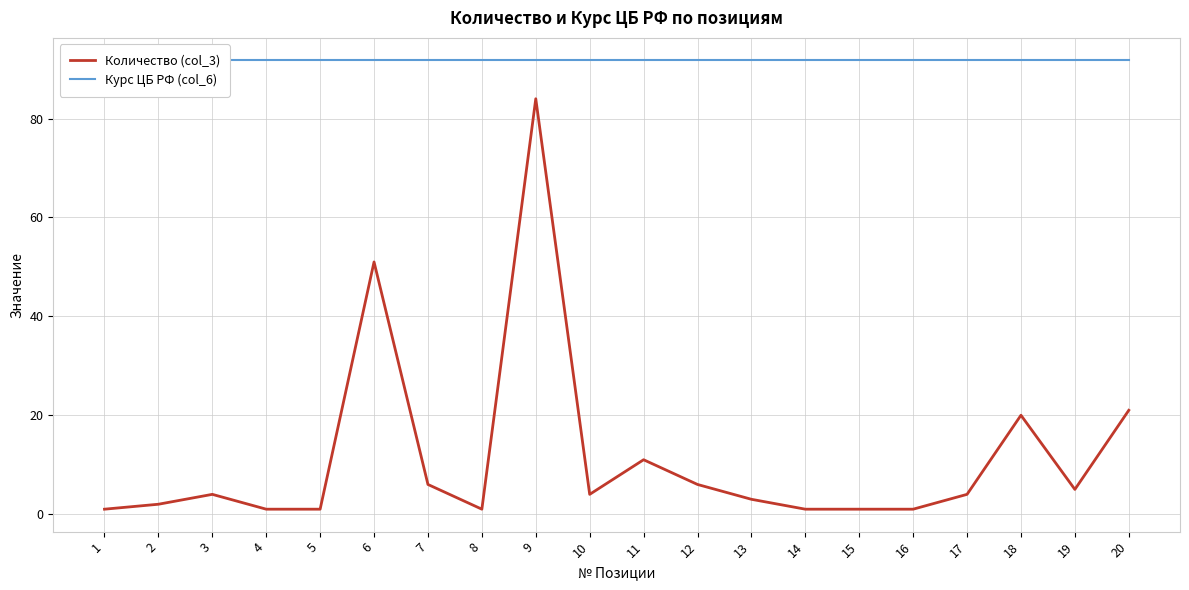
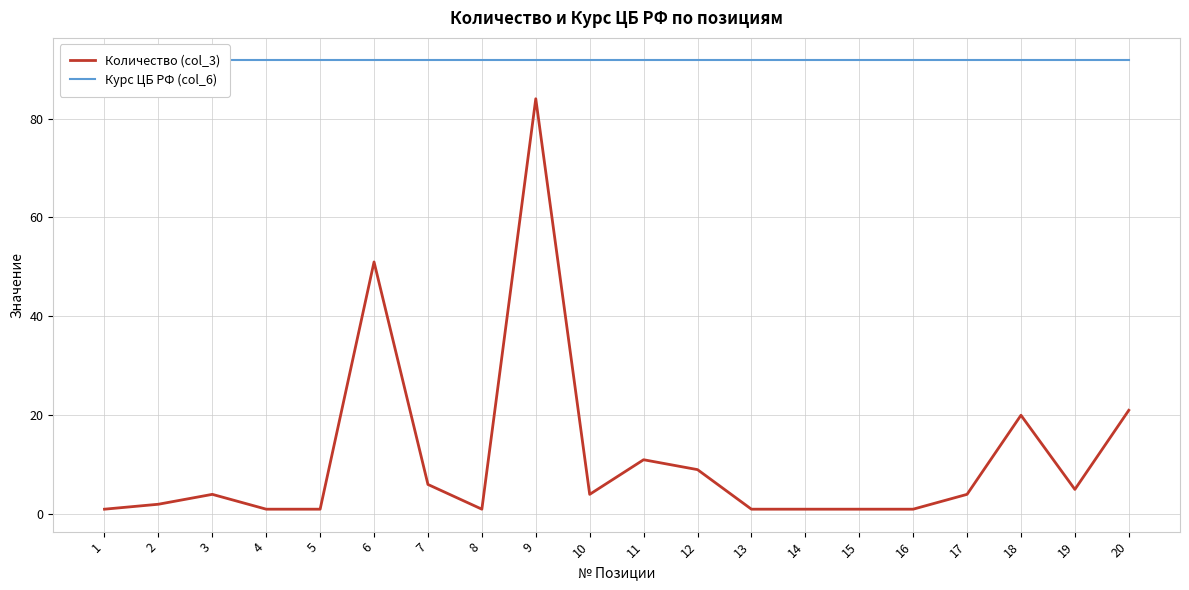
  {
    "Количество (col_3)": {
      "1": 1,
      "2": 2,
      "3": 4,
      "4": 1,
      "5": 1,
      "6": 51,
      "7": 6,
      "8": 1,
      "9": 84,
      "10": 4,
      "11": 11,
-     "12": 6,
-     "13": 3,
+     "12": 9,
+     "13": 1,
      "14": 1,
      "15": 1,
      "16": 1,
      "17": 4,
      "18": 20,
      "19": 5,
      "20": 21
    },
    "Курс ЦБ РФ (col_6)": {
      "4": 92,
      "5": 92,
      "6": 92,
      "7": 92,
      "8": 92,
      "9": 92,
      "10": 92,
      "11": 92,
      "12": 92,
      "13": 92,
      "14": 92,
      "15": 92,
      "16": 92,
      "17": 92,
      "18": 92,
      "19": 92,
      "20": 92
    }
  }
